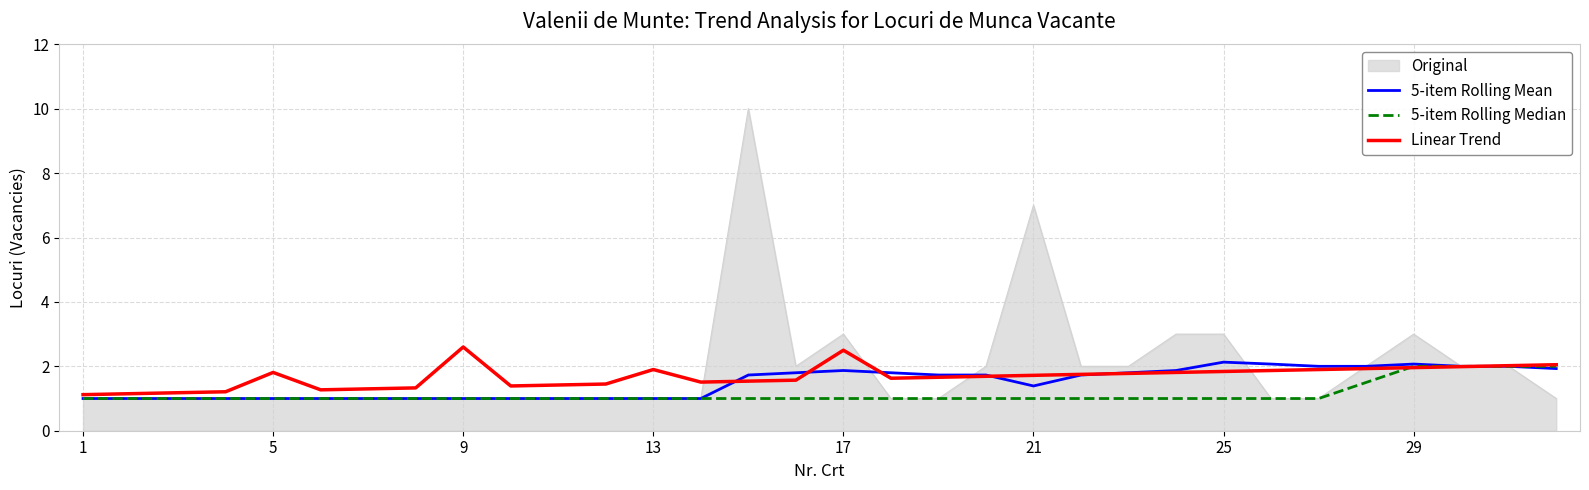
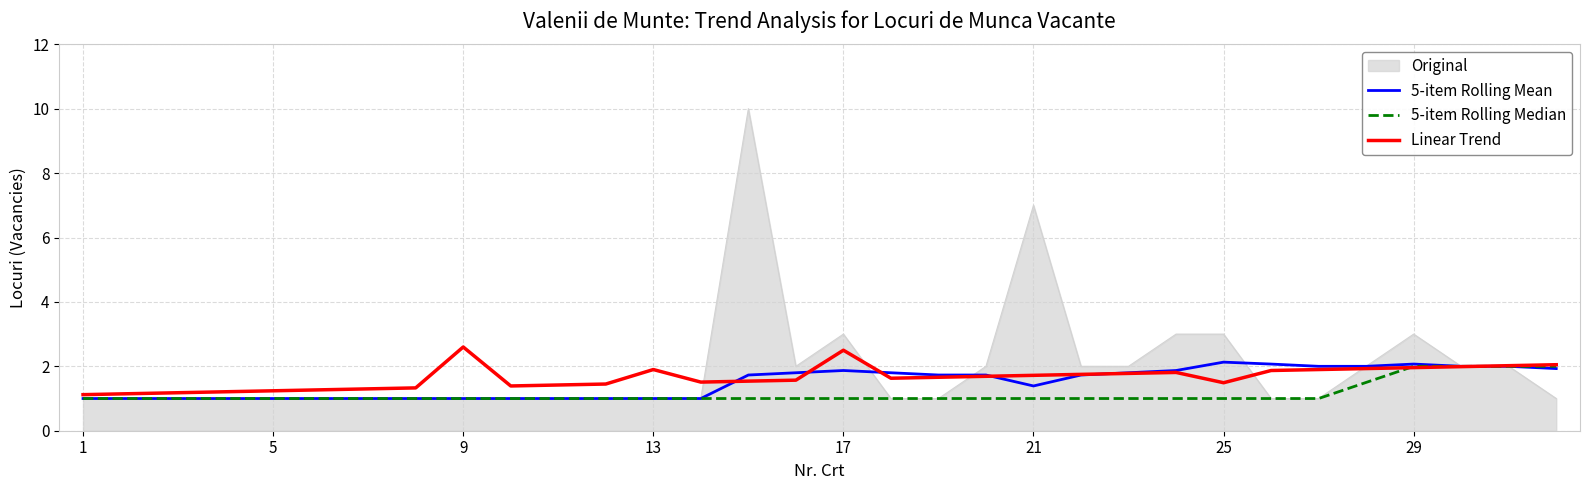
  {
    "Original": {
      "17": 3.0,
      "21": 7.0,
      "25": 3.0,
      "29": 3.0
    },
    "5-item Rolling Mean": {
      "17": 1.9,
      "21": 1.4,
      "25": 2.1
    },
    "5-item Rolling Median": {
      "17": 1.0,
      "21": 1.0,
      "25": 1.0
    },
    "Linear Trend": {
      "1": 1.1,
-     "5": 1.8,
+     "5": 1.2,
      "9": 2.6,
      "13": 1.9,
      "17": 2.5,
      "21": 1.7,
-     "25": 1.8
+     "25": 1.5
    }
  }
